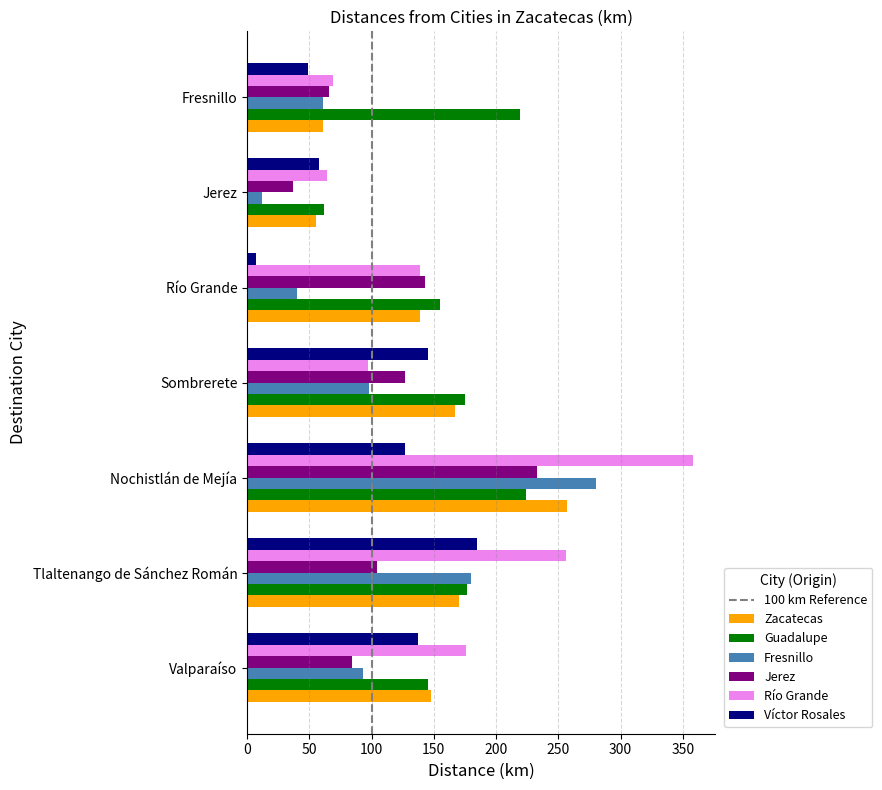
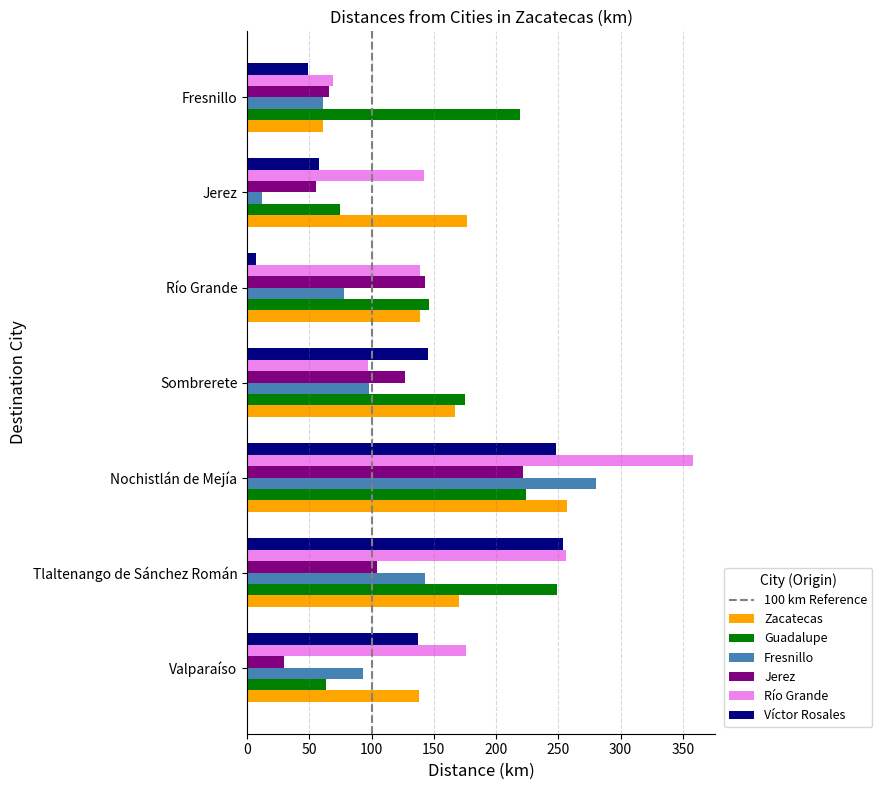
  {
    "Zacatecas": {
      "Fresnillo": 61,
-     "Jerez": 55,
+     "Jerez": 177,
      "Río Grande": 139,
      "Sombrerete": 167,
      "Nochistlán de Mejía": 257,
      "Tlaltenango de Sánchez Román": 170,
-     "Valparaíso": 148
+     "Valparaíso": 138
    },
    "Guadalupe": {
      "Fresnillo": 219,
-     "Jerez": 62,
-     "Río Grande": 155,
+     "Jerez": 75,
+     "Río Grande": 146,
      "Sombrerete": 175,
      "Nochistlán de Mejía": 224,
-     "Tlaltenango de Sánchez Román": 177,
-     "Valparaíso": 145
+     "Tlaltenango de Sánchez Román": 249,
+     "Valparaíso": 63
    },
    "Fresnillo": {
      "Fresnillo": 61,
      "Jerez": 12,
-     "Río Grande": 40,
+     "Río Grande": 78,
      "Sombrerete": 98,
      "Nochistlán de Mejía": 280,
-     "Tlaltenango de Sánchez Román": 180,
+     "Tlaltenango de Sánchez Román": 143,
      "Valparaíso": 93
    },
    "Jerez": {
      "Fresnillo": 66,
-     "Jerez": 37,
+     "Jerez": 55,
      "Río Grande": 143,
      "Sombrerete": 127,
-     "Nochistlán de Mejía": 233,
+     "Nochistlán de Mejía": 222,
      "Tlaltenango de Sánchez Román": 104,
-     "Valparaíso": 84
+     "Valparaíso": 30
    },
    "Río Grande": {
      "Fresnillo": 69,
-     "Jerez": 64,
+     "Jerez": 142,
      "Río Grande": 139,
      "Sombrerete": 97,
      "Nochistlán de Mejía": 358,
      "Tlaltenango de Sánchez Román": 256,
      "Valparaíso": 176
    },
    "Víctor Rosales": {
      "Fresnillo": 49,
      "Jerez": 58,
      "Río Grande": 7,
      "Sombrerete": 145,
-     "Nochistlán de Mejía": 127,
-     "Tlaltenango de Sánchez Román": 185,
+     "Nochistlán de Mejía": 248,
+     "Tlaltenango de Sánchez Román": 254,
      "Valparaíso": 137
    }
  }
